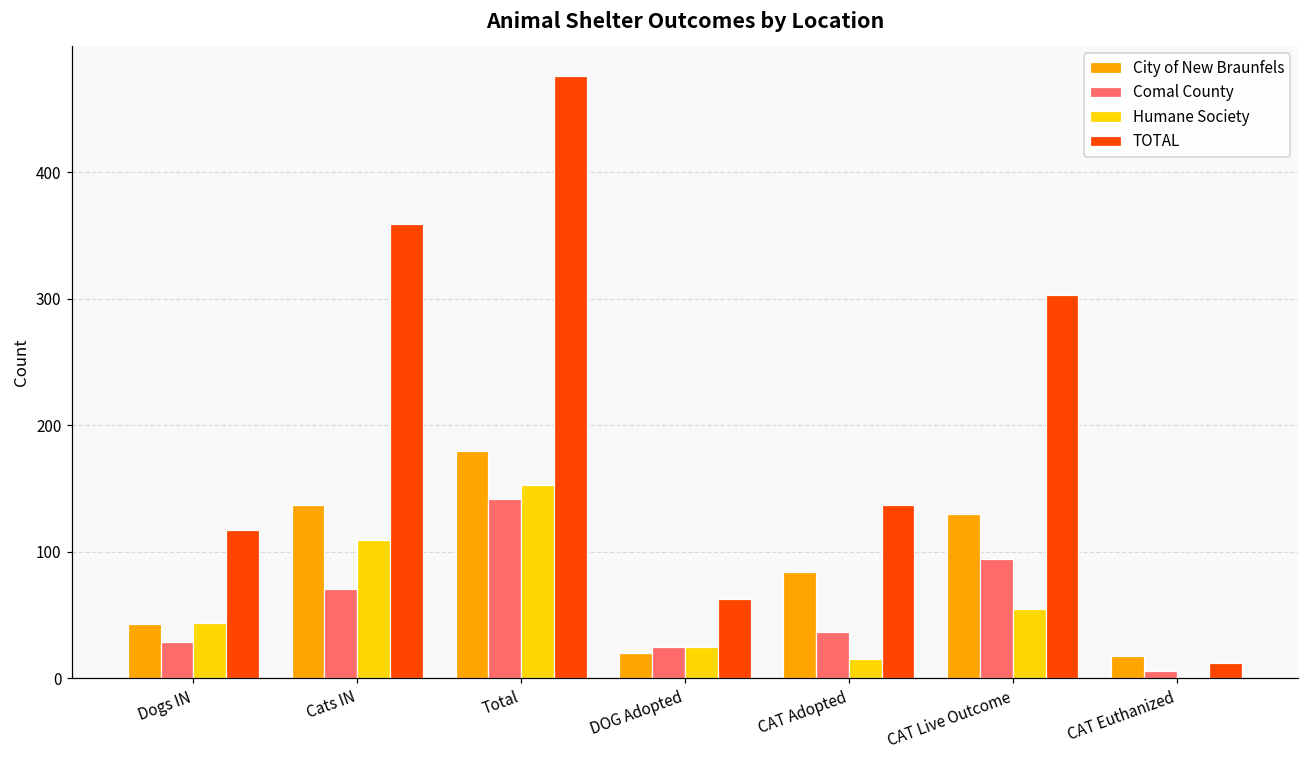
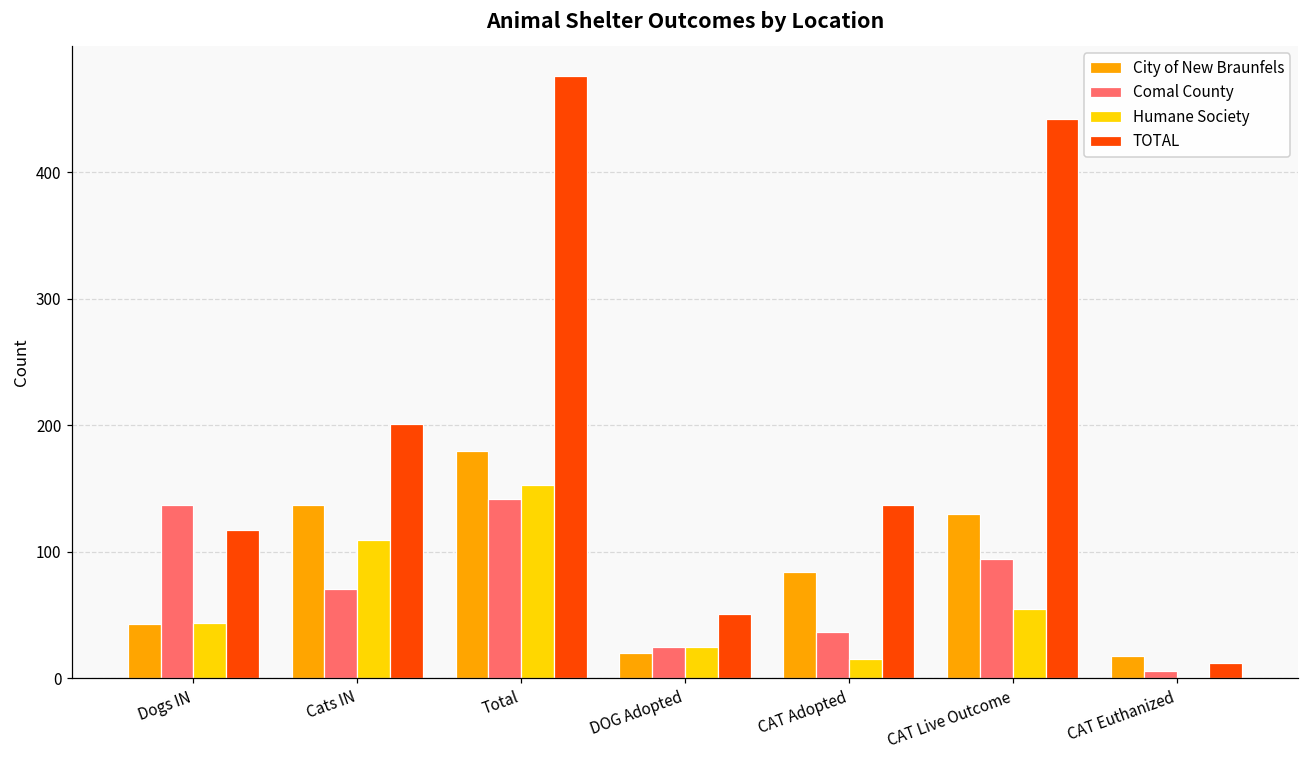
  {
    "Comal County": {
-     "Dogs IN": 29,
+     "Dogs IN": 137,
      "Cats IN": 71,
      "Total": 142,
      "DOG Adopted": 25,
      "CAT Adopted": 37,
      "CAT Live Outcome": 94,
      "CAT Euthanized": 6
    },
    "TOTAL": {
      "Dogs IN": 117,
-     "Cats IN": 359,
+     "Cats IN": 201,
      "Total": 476,
-     "DOG Adopted": 63,
+     "DOG Adopted": 51,
      "CAT Adopted": 137,
-     "CAT Live Outcome": 303,
+     "CAT Live Outcome": 442,
      "CAT Euthanized": 12
    }
  }
